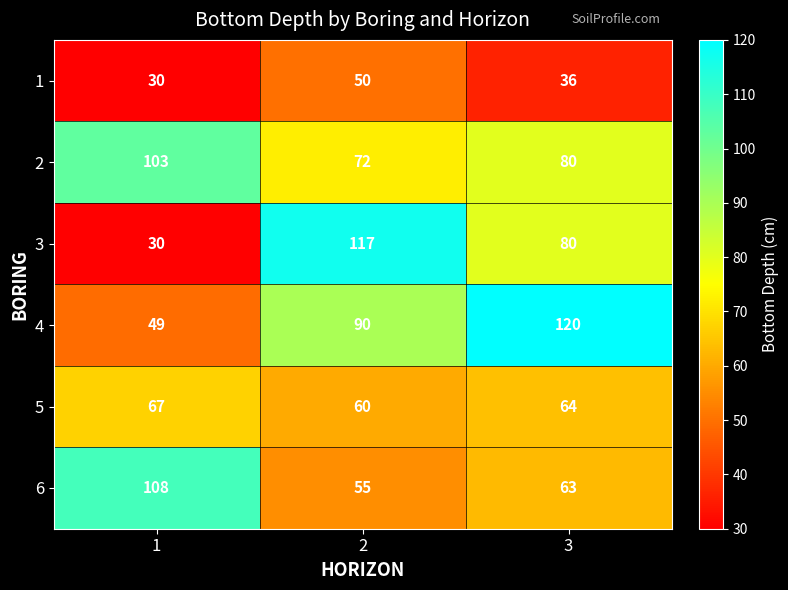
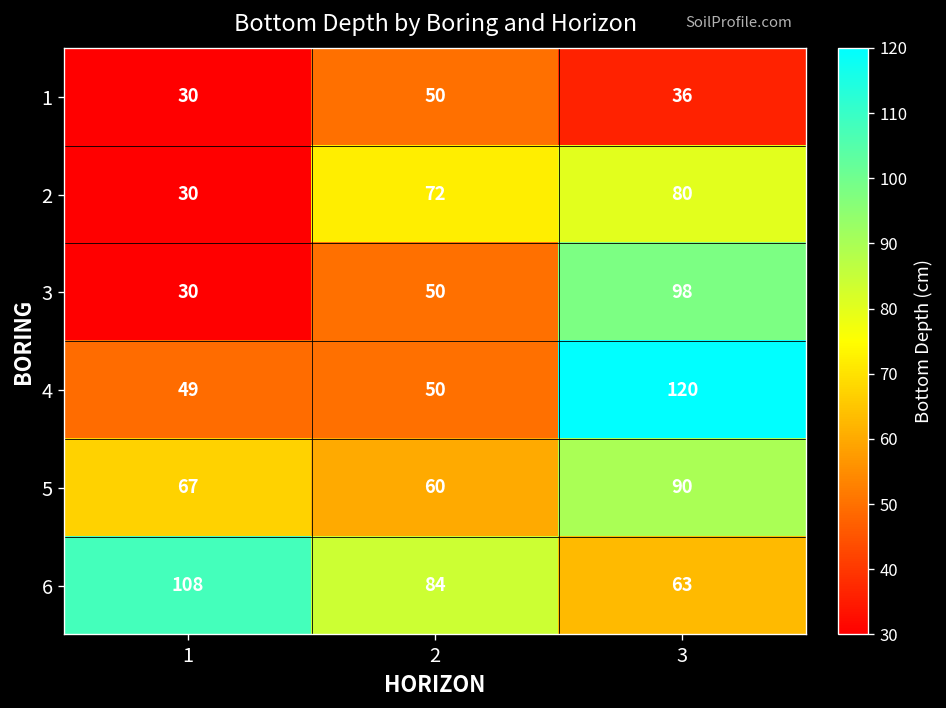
  {
    "1": {
      "1": 30,
      "2": 50,
      "3": 36
    },
    "2": {
-     "1": 103,
+     "1": 30,
      "2": 72,
      "3": 80
    },
    "3": {
      "1": 30,
-     "2": 117,
-     "3": 80
+     "2": 50,
+     "3": 98
    },
    "4": {
      "1": 49,
-     "2": 90,
+     "2": 50,
      "3": 120
    },
    "5": {
      "1": 67,
      "2": 60,
-     "3": 64
+     "3": 90
    },
    "6": {
      "1": 108,
-     "2": 55,
+     "2": 84,
      "3": 63
    }
  }
